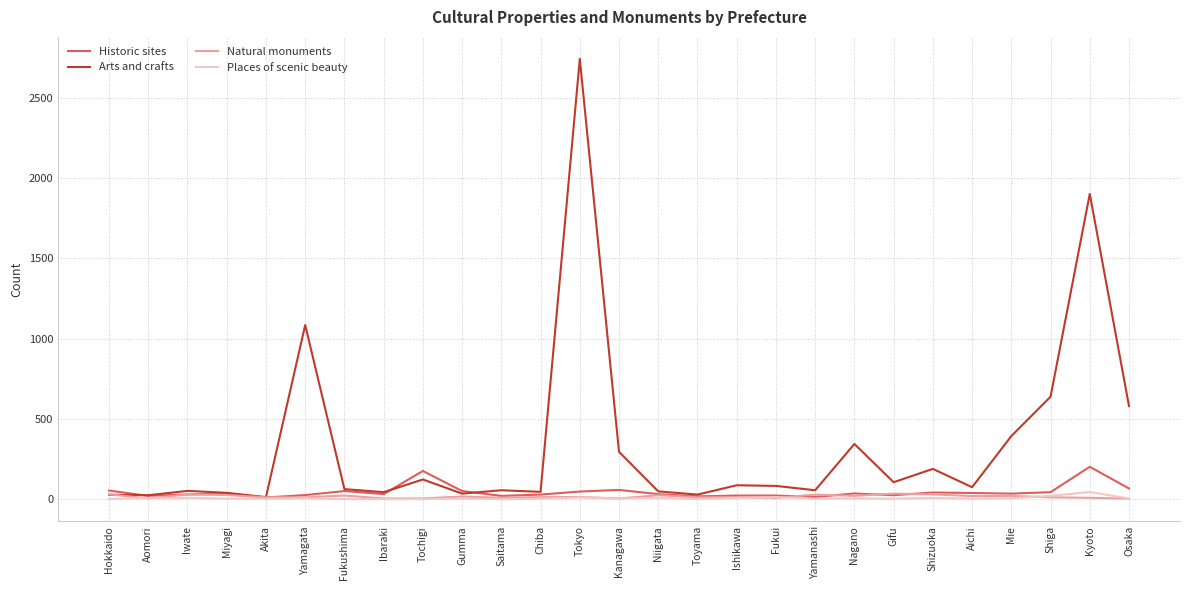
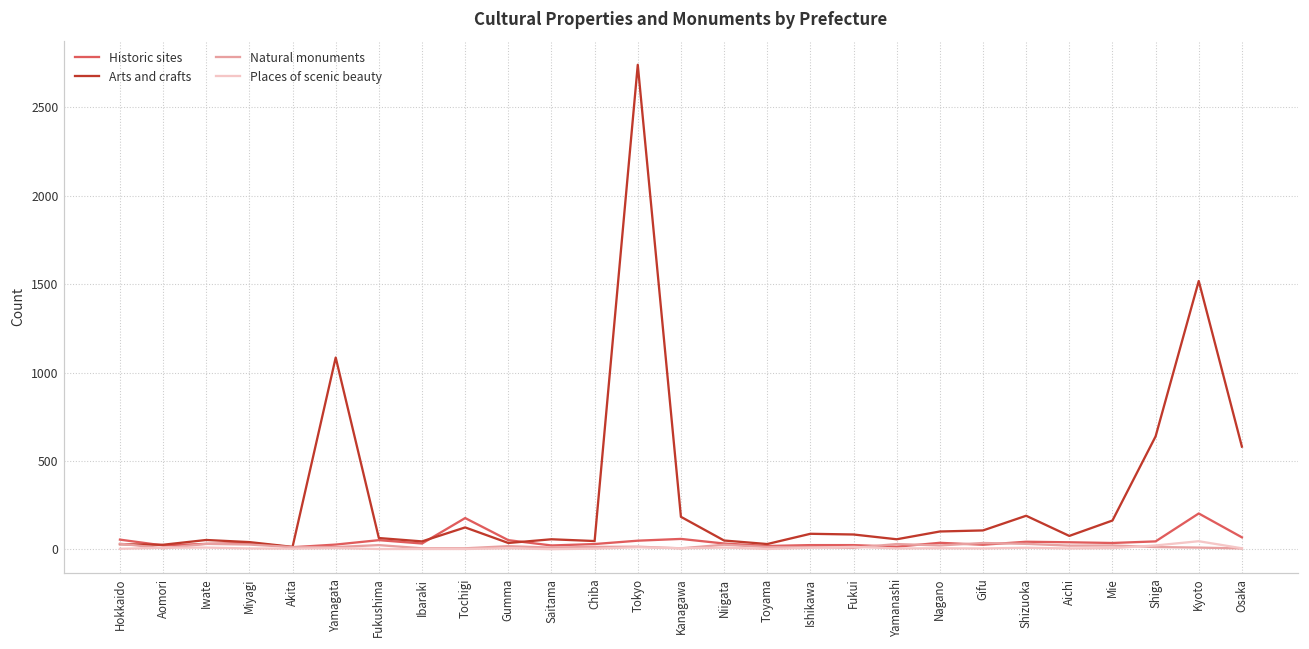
  {
    "Historic sites": {
      "Hokkaido": 60,
      "Tochigi": 180,
      "Chiba": 30,
      "Tokyo": 50,
      "Kanagawa": 60,
      "Aichi": 40,
      "Shiga": 50,
      "Kyoto": 200,
      "Osaka": 70
    },
    "Arts and crafts": {
      "Iwate": 50,
      "Yamagata": 1090,
      "Tochigi": 120,
      "Saitama": 60,
      "Chiba": 50,
      "Tokyo": 2740,
-     "Kanagawa": 300,
+     "Kanagawa": 180,
      "Niigata": 50,
      "Ishikawa": 90,
      "Fukui": 80,
      "Yamanashi": 60,
-     "Nagano": 350,
+     "Nagano": 100,
      "Gifu": 110,
      "Shizuoka": 190,
      "Aichi": 80,
-     "Mie": 390,
+     "Mie": 160,
      "Shiga": 640,
-     "Kyoto": 1900,
+     "Kyoto": 1520,
      "Osaka": 580
    }
  }
